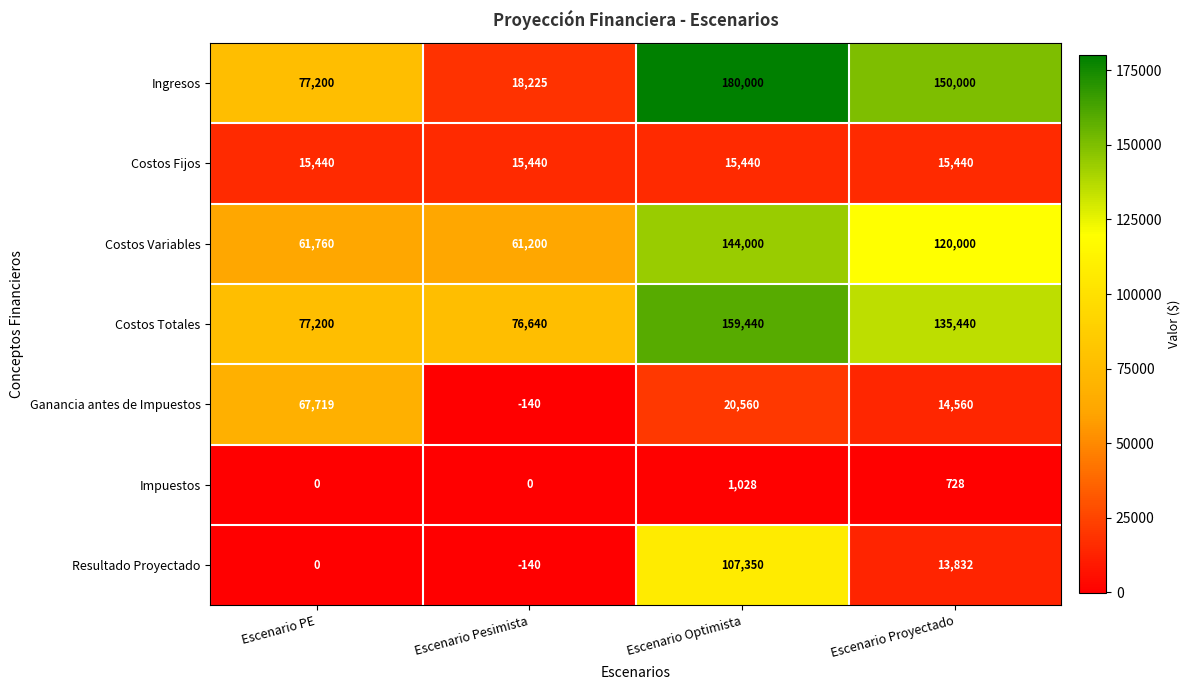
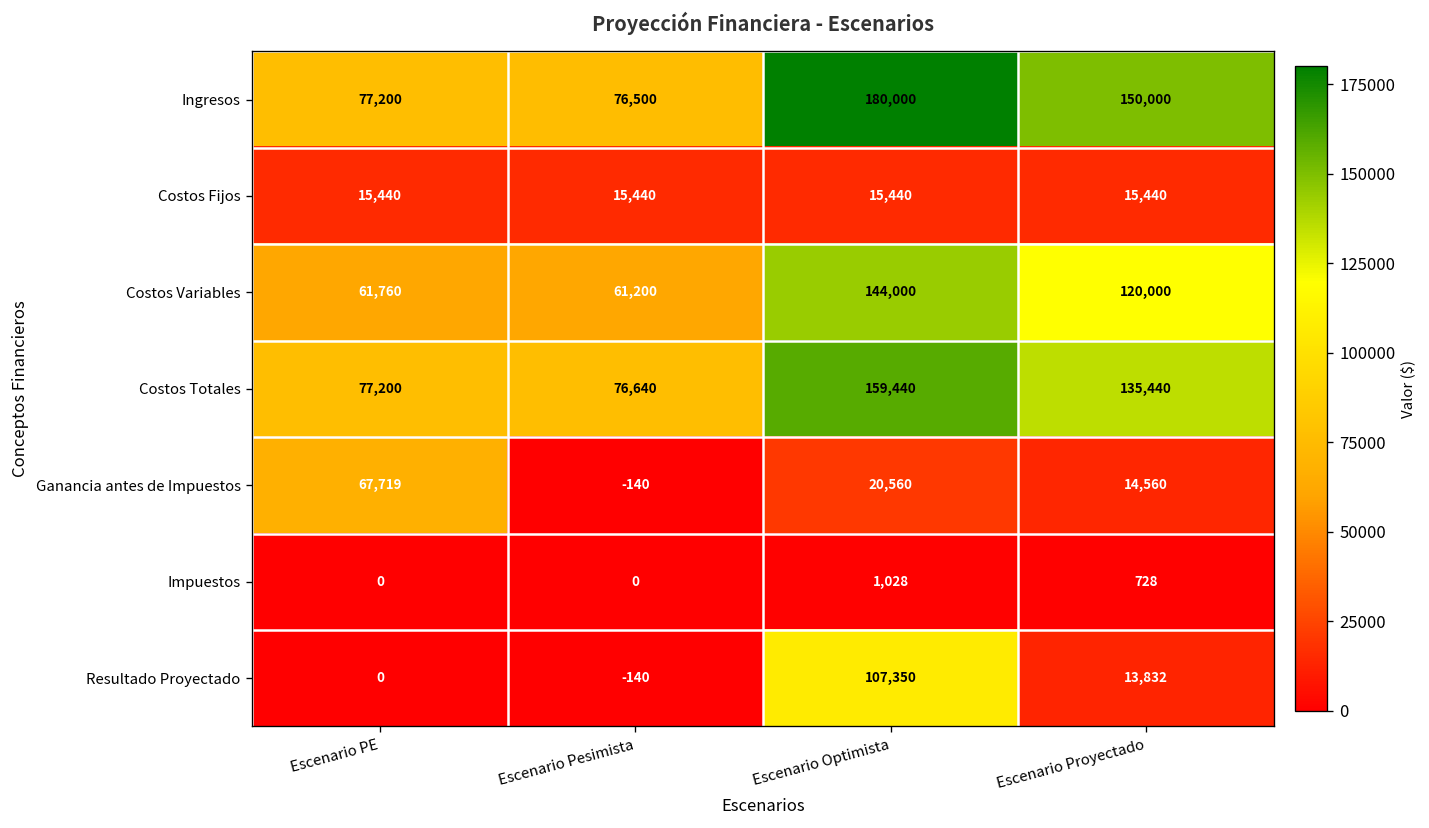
  {
    "Ingresos": {
      "Escenario PE": "77,200",
-     "Escenario Pesimista": "18,225",
+     "Escenario Pesimista": "76,500",
      "Escenario Optimista": "180,000",
      "Escenario Proyectado": "150,000"
    },
    "Costos Fijos": {
      "Escenario PE": "15,440",
      "Escenario Pesimista": "15,440",
      "Escenario Optimista": "15,440",
      "Escenario Proyectado": "15,440"
    },
    "Costos Variables": {
      "Escenario PE": "61,760",
      "Escenario Pesimista": "61,200",
      "Escenario Optimista": "144,000",
      "Escenario Proyectado": "120,000"
    },
    "Costos Totales": {
      "Escenario PE": "77,200",
      "Escenario Pesimista": "76,640",
      "Escenario Optimista": "159,440",
      "Escenario Proyectado": "135,440"
    },
    "Ganancia antes de Impuestos": {
      "Escenario PE": "67,719",
      "Escenario Pesimista": "-140",
      "Escenario Optimista": "20,560",
      "Escenario Proyectado": "14,560"
    },
    "Impuestos": {
      "Escenario PE": "0",
      "Escenario Pesimista": "0",
      "Escenario Optimista": "1,028",
      "Escenario Proyectado": "728"
    },
    "Resultado Proyectado": {
      "Escenario PE": "0",
      "Escenario Pesimista": "-140",
      "Escenario Optimista": "107,350",
      "Escenario Proyectado": "13,832"
    }
  }
